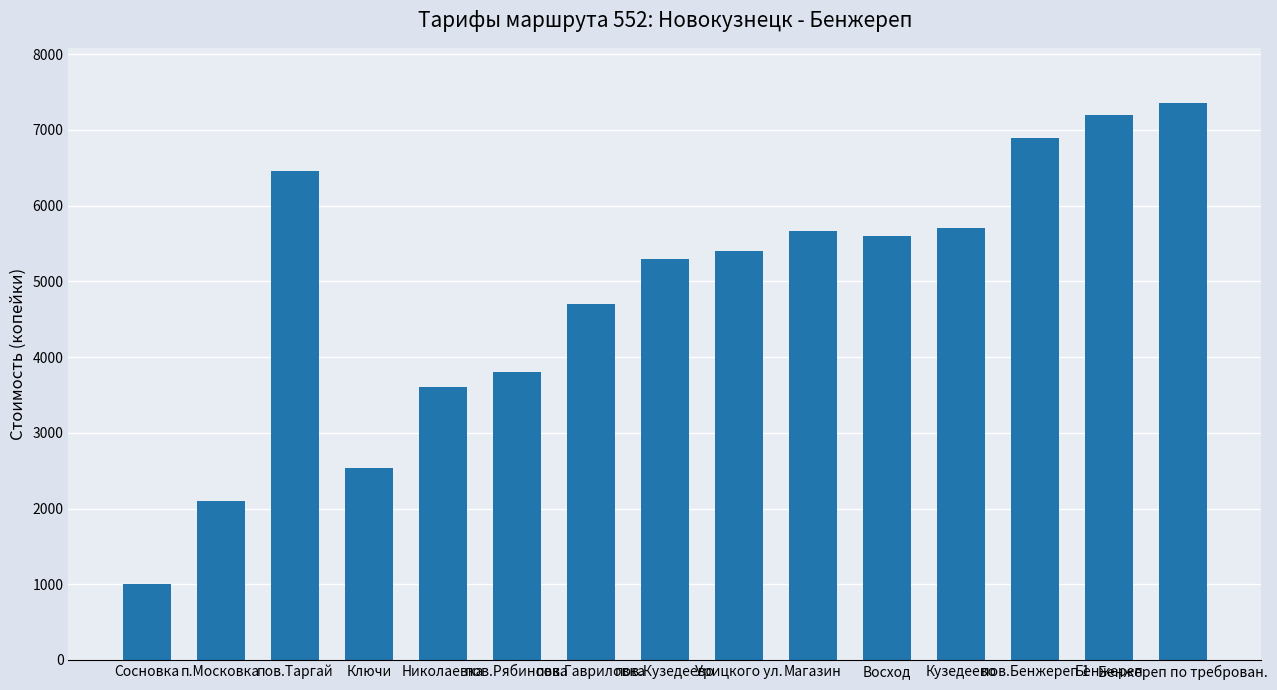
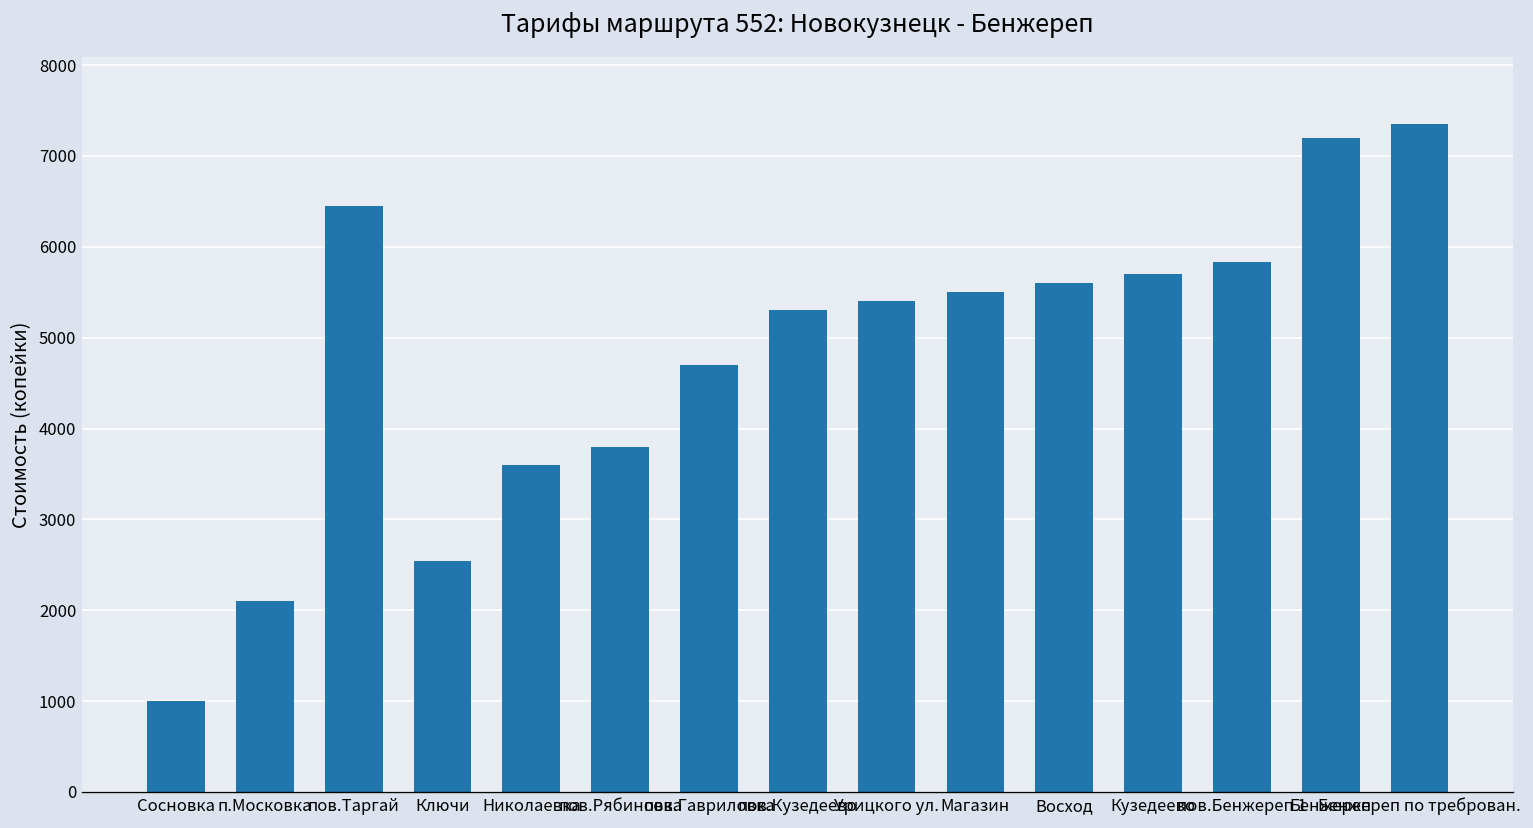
  {
    "Сосновка": 1000,
    "п.Московка": 2100,
    "пов.Таргай": 6500,
    "Ключи": 2500,
-   "Магазин": 5700,
+   "Магазин": 5500,
    "Восход": 5600,
-   "пов.Бенжереп 1": 6900
+   "пов.Бенжереп 1": 5800
  }
